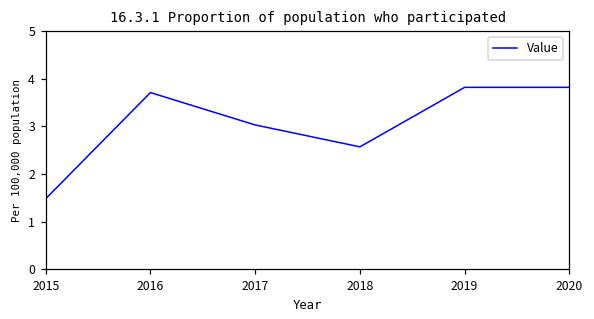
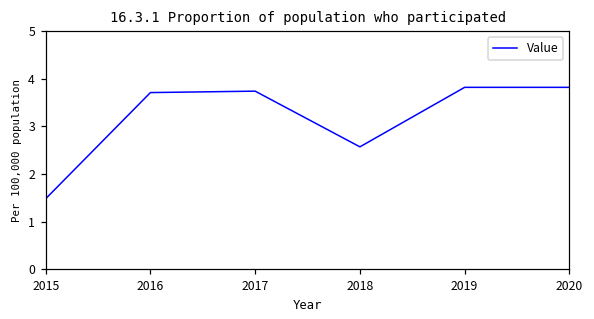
  {
    "2015": 1.5,
    "2016": 3.7,
-   "2017": 3.0,
+   "2017": 3.7,
    "2018": 2.6,
    "2019": 3.8,
    "2020": 3.8
  }
